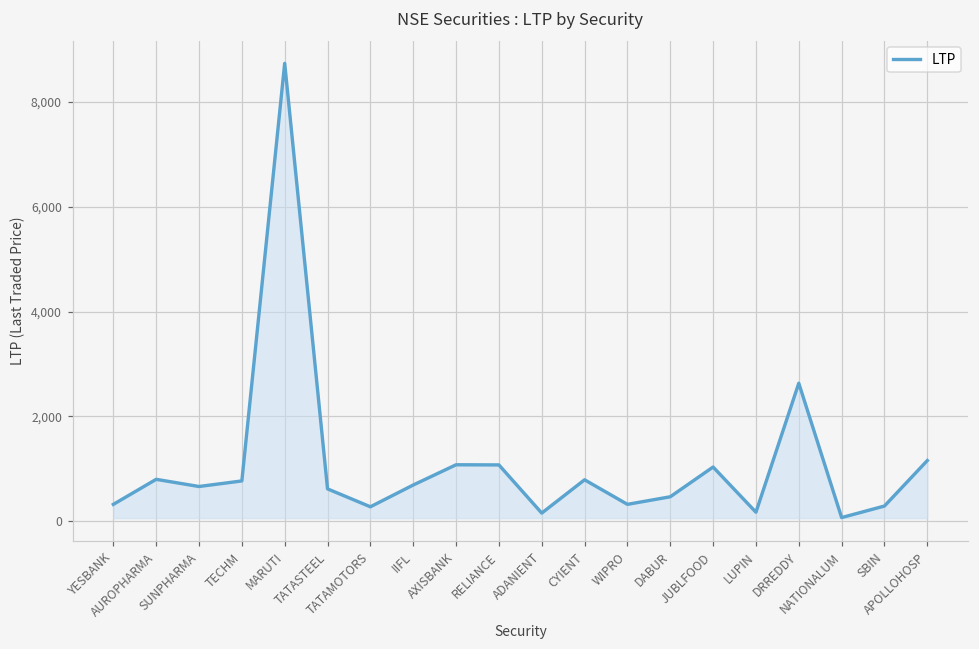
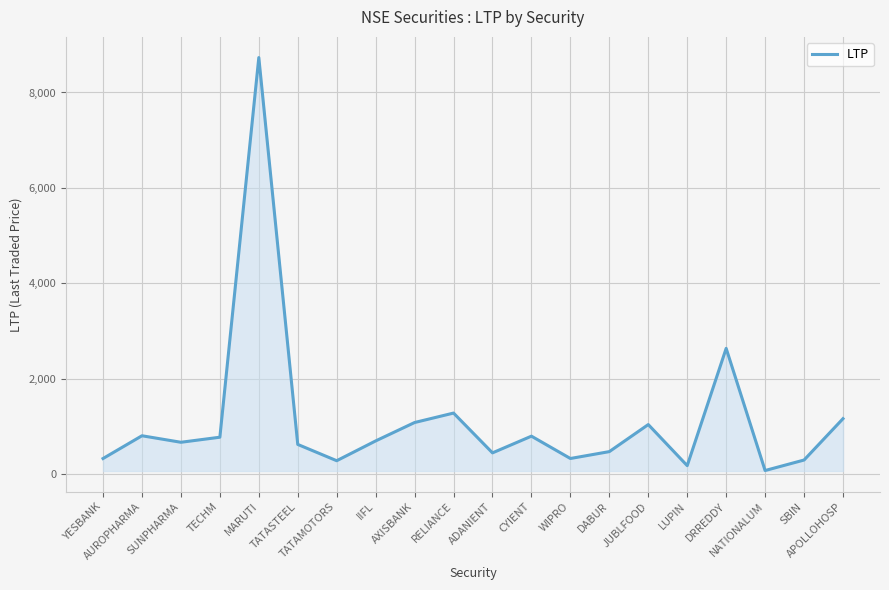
  {
    "YESBANK": "300",
    "AUROPHARMA": "800",
    "SUNPHARMA": "700",
    "TECHM": "800",
    "MARUTI": "8,700",
    "TATASTEEL": "600",
    "TATAMOTORS": "300",
    "IIFL": "700",
    "AXISBANK": "1,100",
-   "RELIANCE": "1,100",
-   "ADANIENT": "200",
+   "RELIANCE": "1,300",
+   "ADANIENT": "400",
    "CYIENT": "800",
    "WIPRO": "300",
    "DABUR": "500",
    "JUBLFOOD": "1,000",
    "LUPIN": "200",
    "DRREDDY": "2,600",
    "NATIONALUM": "100",
    "SBIN": "300",
    "APOLLOHOSP": "1,200"
  }
